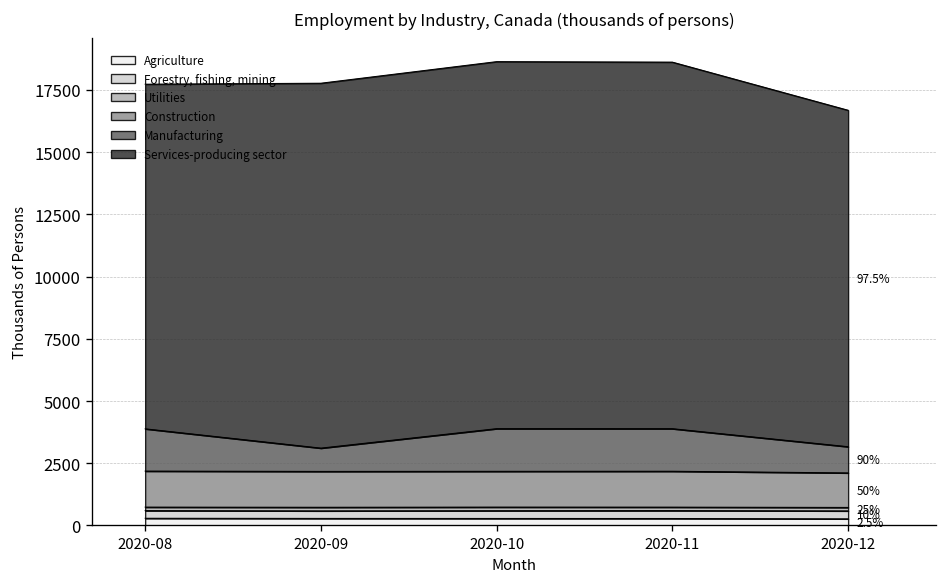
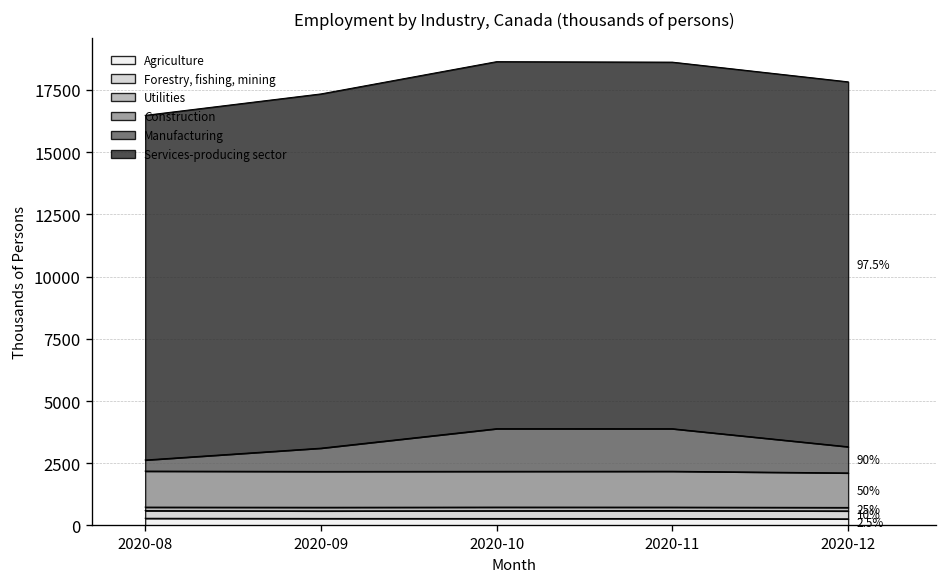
  {
    "Manufacturing": {
-     "2020-08": 1700,
+     "2020-08": 400,
      "2020-09": 900,
      "2020-10": 1700,
      "2020-11": 1700
    },
    "Services-producing sector": {
      "2020-08": 13800,
-     "2020-09": 14700,
+     "2020-09": 14200,
      "2020-10": 14700,
      "2020-11": 14700,
-     "2020-12": 13500
+     "2020-12": 14700
    }
  }
